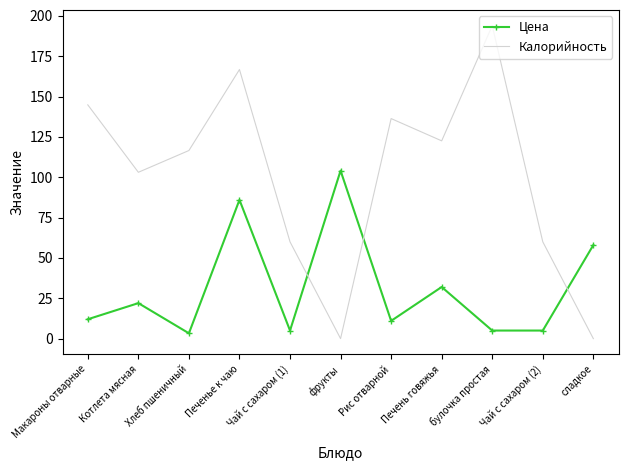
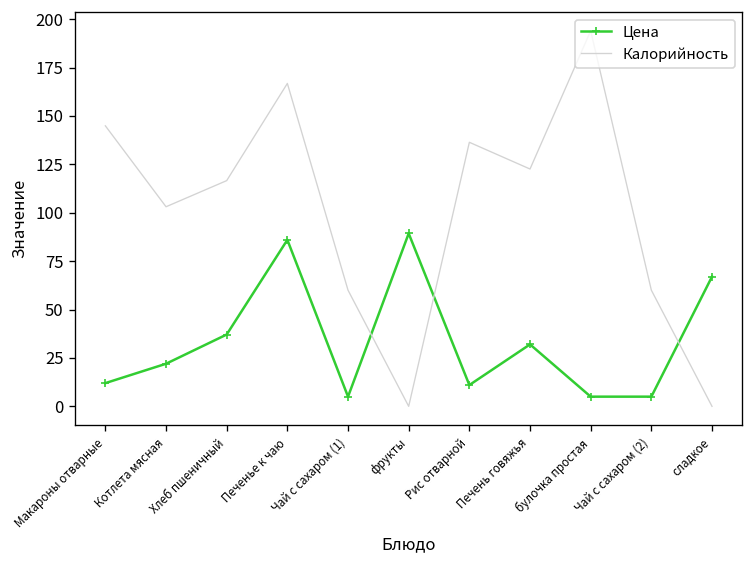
  {
    "Цена": {
      "Макароны отварные": 12,
      "Котлета мясная": 22,
-     "Хлеб пшеничный": 3,
+     "Хлеб пшеничный": 37,
      "Печенье к чаю": 86,
      "Чай с сахаром (1)": 5,
-     "фрукты": 104,
+     "фрукты": 89,
      "Рис отварной": 11,
      "Печень говяжья": 32,
      "булочка простая": 5,
      "Чай с сахаром (2)": 5,
-     "сладкое": 58
+     "сладкое": 67
    },
    "Калорийность": {
      "Макароны отварные": 145,
      "Котлета мясная": 103,
      "Хлеб пшеничный": 117,
      "Печенье к чаю": 167,
      "Чай с сахаром (1)": 60,
      "фрукты": 0,
      "Рис отварной": 136,
      "Печень говяжья": 123,
      "Чай с сахаром (2)": 60,
      "сладкое": 0
    }
  }
